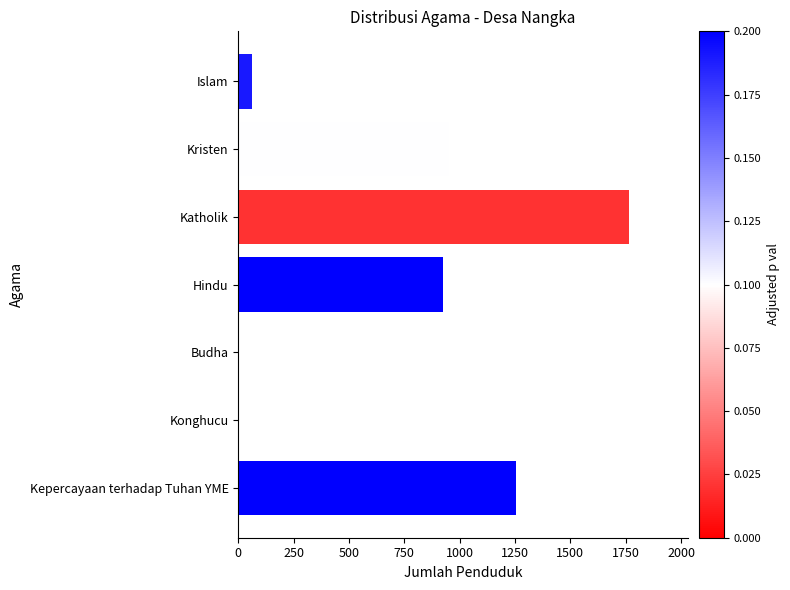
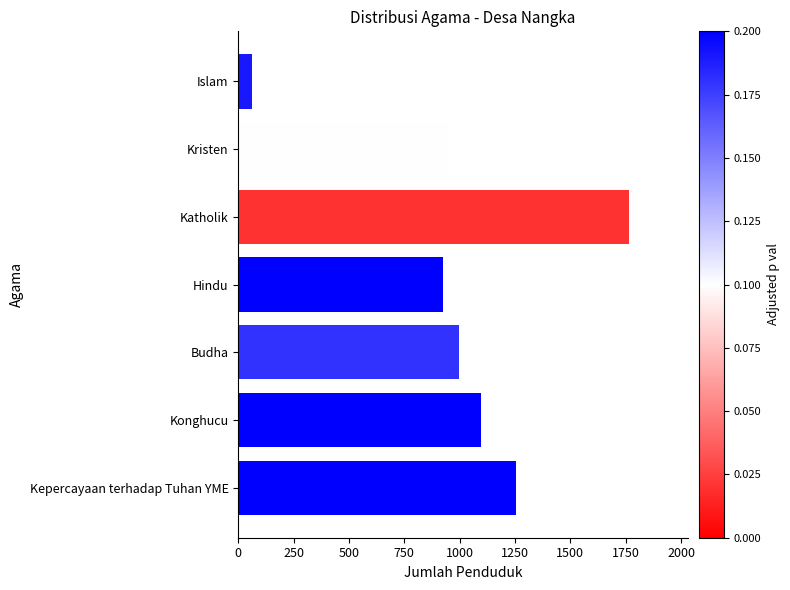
  {
    "Islam": 60,
    "Kristen": 950,
    "Katholik": 1770,
    "Hindu": 930,
-   "Budha": 0,
-   "Konghucu": 0,
+   "Budha": 1000,
+   "Konghucu": 1100,
    "Kepercayaan terhadap Tuhan YME": 1250
  }
